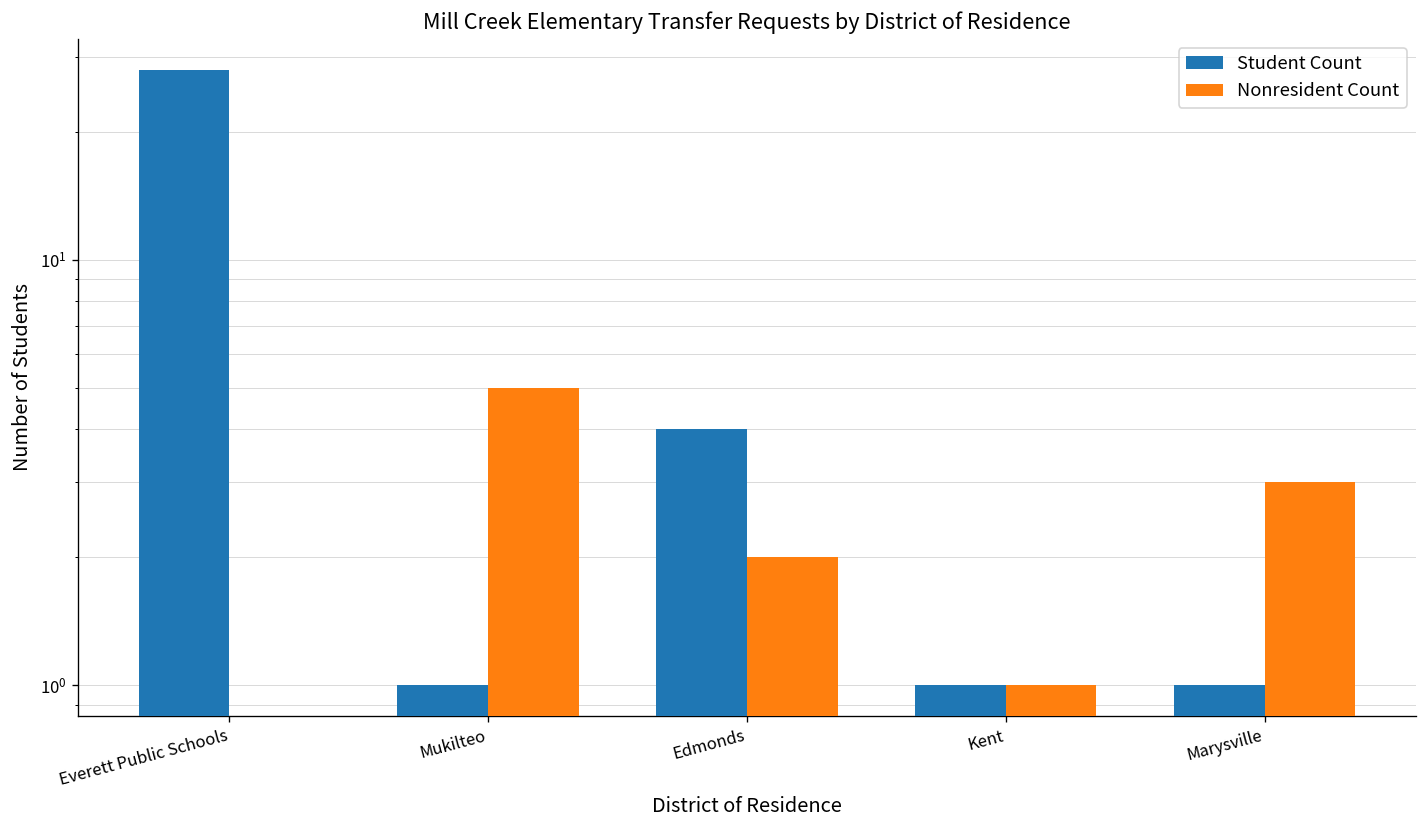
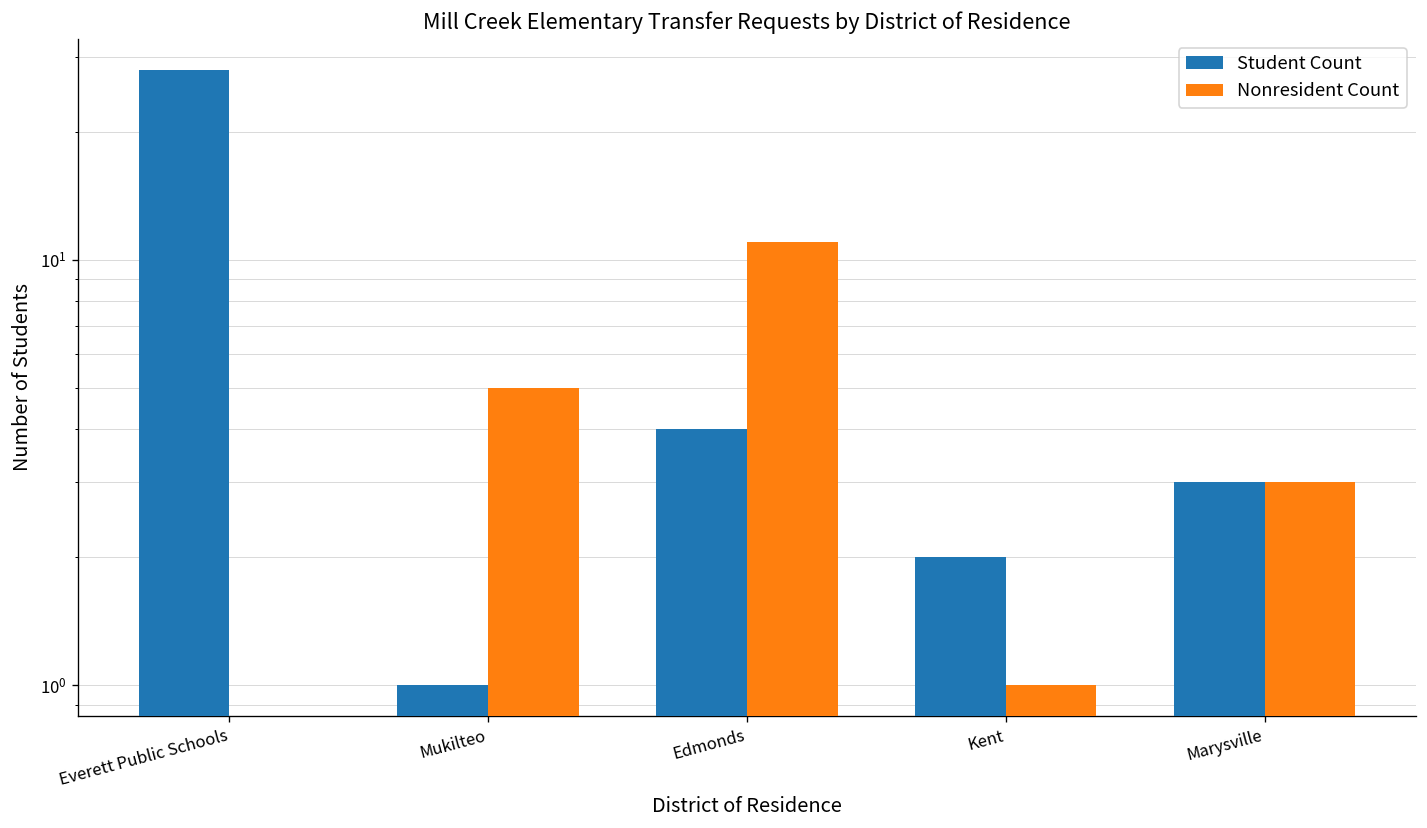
  {
    "Student Count": {
      "Everett Public Schools": 28,
      "Mukilteo": 1,
      "Edmonds": 4,
-     "Kent": 1,
-     "Marysville": 1
+     "Kent": 2,
+     "Marysville": 3
    },
    "Nonresident Count": {
      "Mukilteo": 5,
-     "Edmonds": 2,
+     "Edmonds": 11,
      "Kent": 1,
      "Marysville": 3
    }
  }
